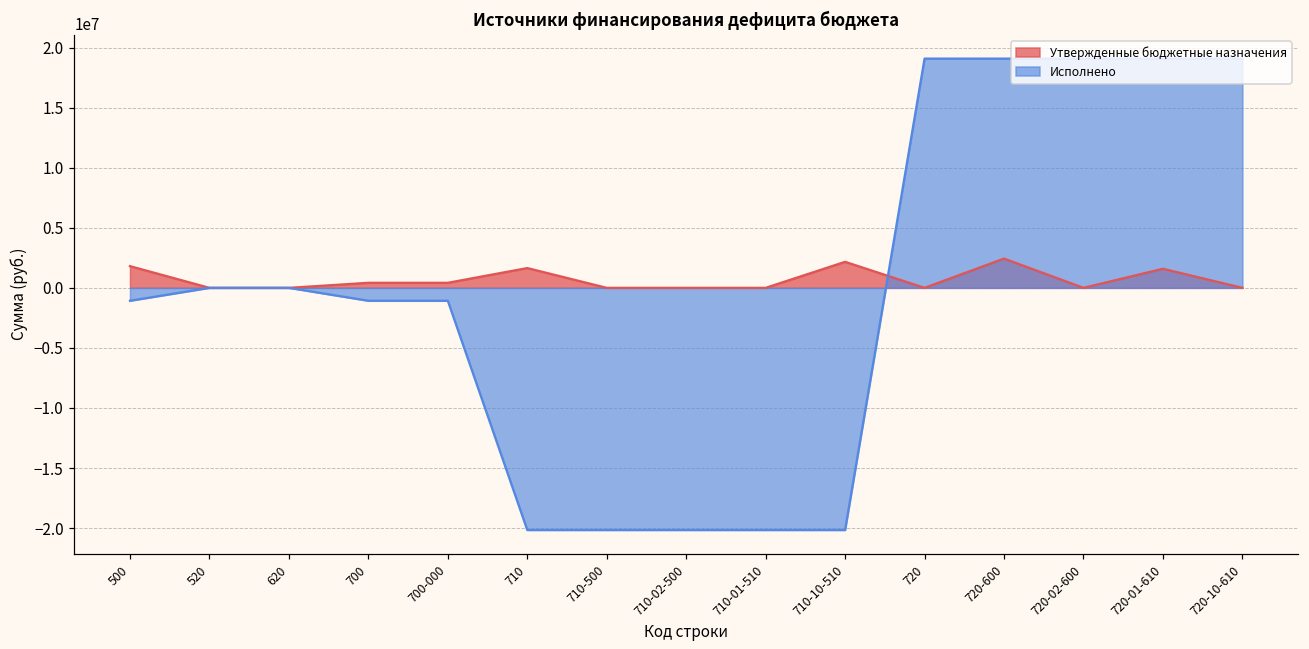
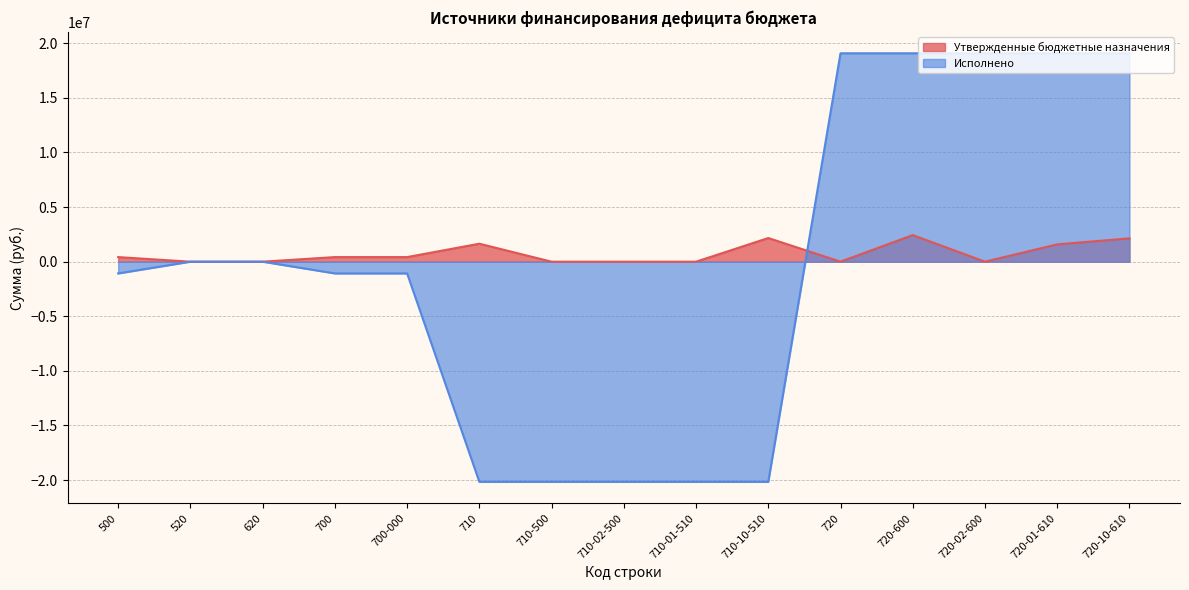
  {
    "Утвержденные бюджетные назначения": {
-     "500": 1800000,
+     "500": 400000,
      "700": 400000,
      "700-000": 400000,
      "710": 1600000,
      "710-10-510": 2200000,
      "720": 0,
      "720-600": 2400000,
      "720-02-600": 0,
      "720-01-610": 1600000,
-     "720-10-610": 0
+     "720-10-610": 2100000
    }
  }
